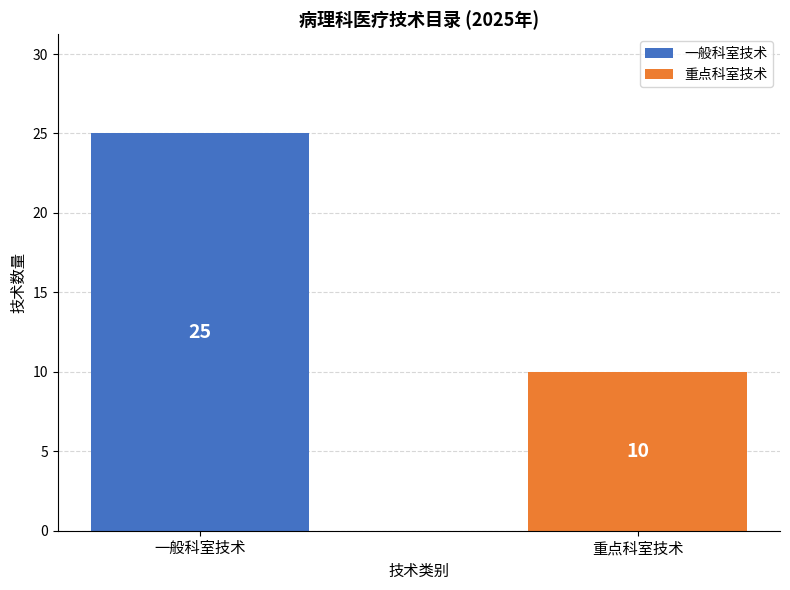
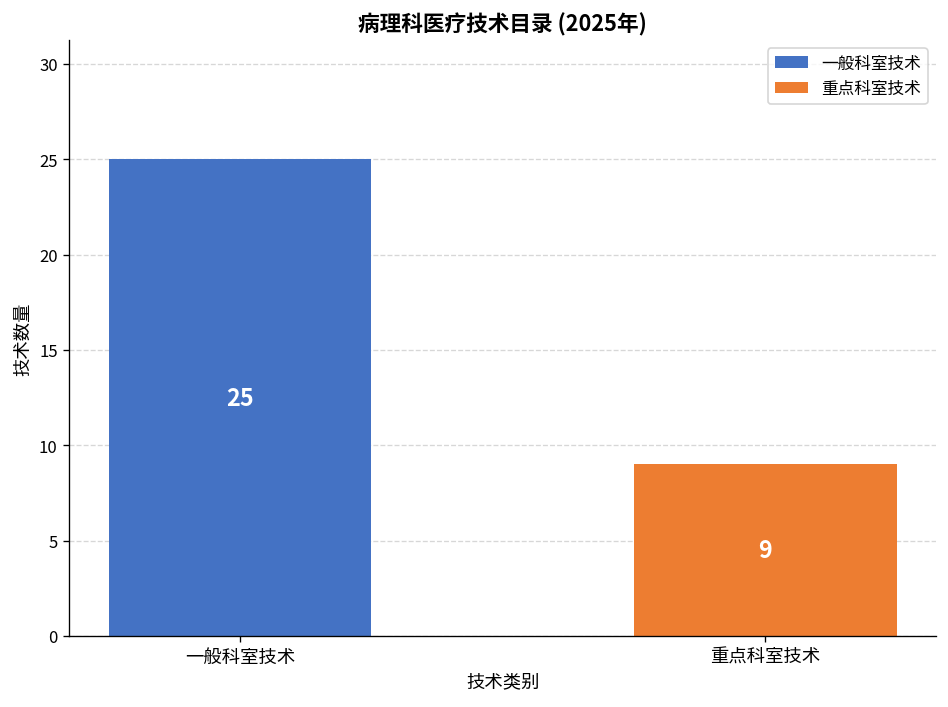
  {
    "重点科室技术": {
-     "重点科室技术": 10
+     "重点科室技术": 9
    }
  }
